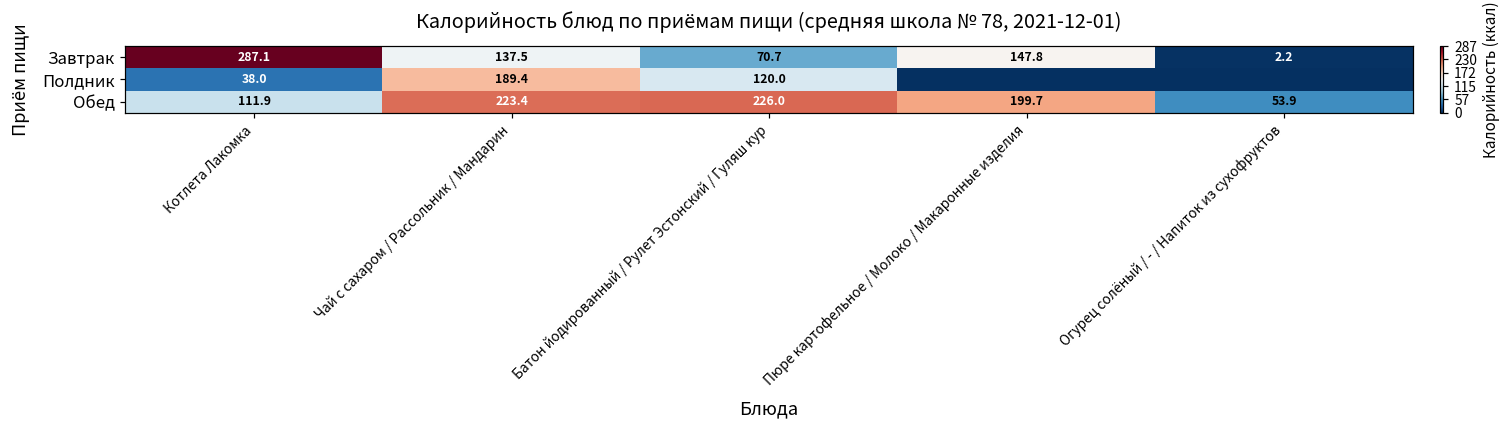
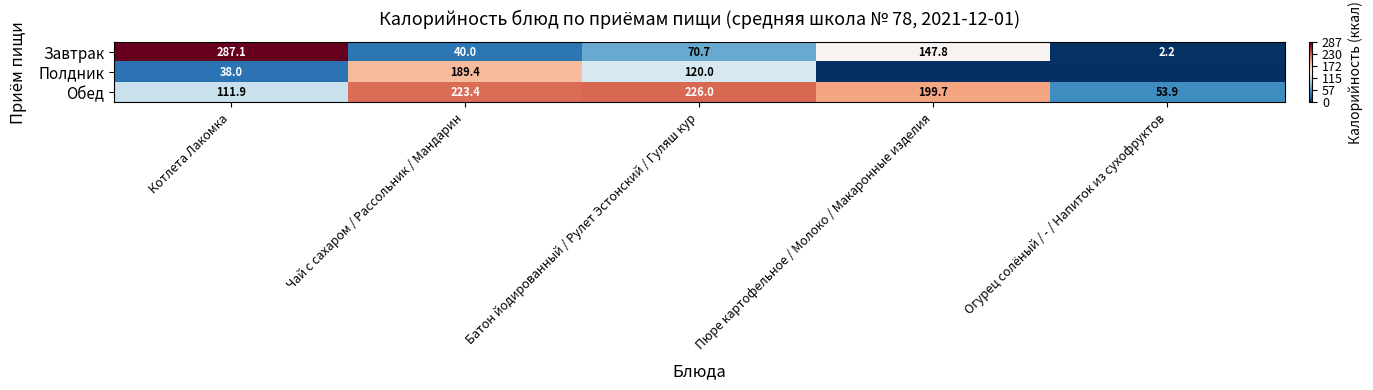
  {
    "Завтрак": {
      "Котлета Лакомка": 287.1,
-     "Чай с сахаром / Рассольник / Мандарин": 137.5,
+     "Чай с сахаром / Рассольник / Мандарин": 40.0,
      "Батон йодированный / Рулет Эстонский / Гуляш кур": 70.7,
      "Пюре картофельное / Молоко / Макаронные изделия": 147.8,
      "Огурец солёный / - / Напиток из сухофруктов": 2.2
    },
    "Полдник": {
      "Котлета Лакомка": 38.0,
      "Чай с сахаром / Рассольник / Мандарин": 189.4,
      "Батон йодированный / Рулет Эстонский / Гуляш кур": 120.0
    },
    "Обед": {
      "Котлета Лакомка": 111.9,
      "Чай с сахаром / Рассольник / Мандарин": 223.4,
      "Батон йодированный / Рулет Эстонский / Гуляш кур": 226.0,
      "Пюре картофельное / Молоко / Макаронные изделия": 199.7,
      "Огурец солёный / - / Напиток из сухофруктов": 53.9
    }
  }
